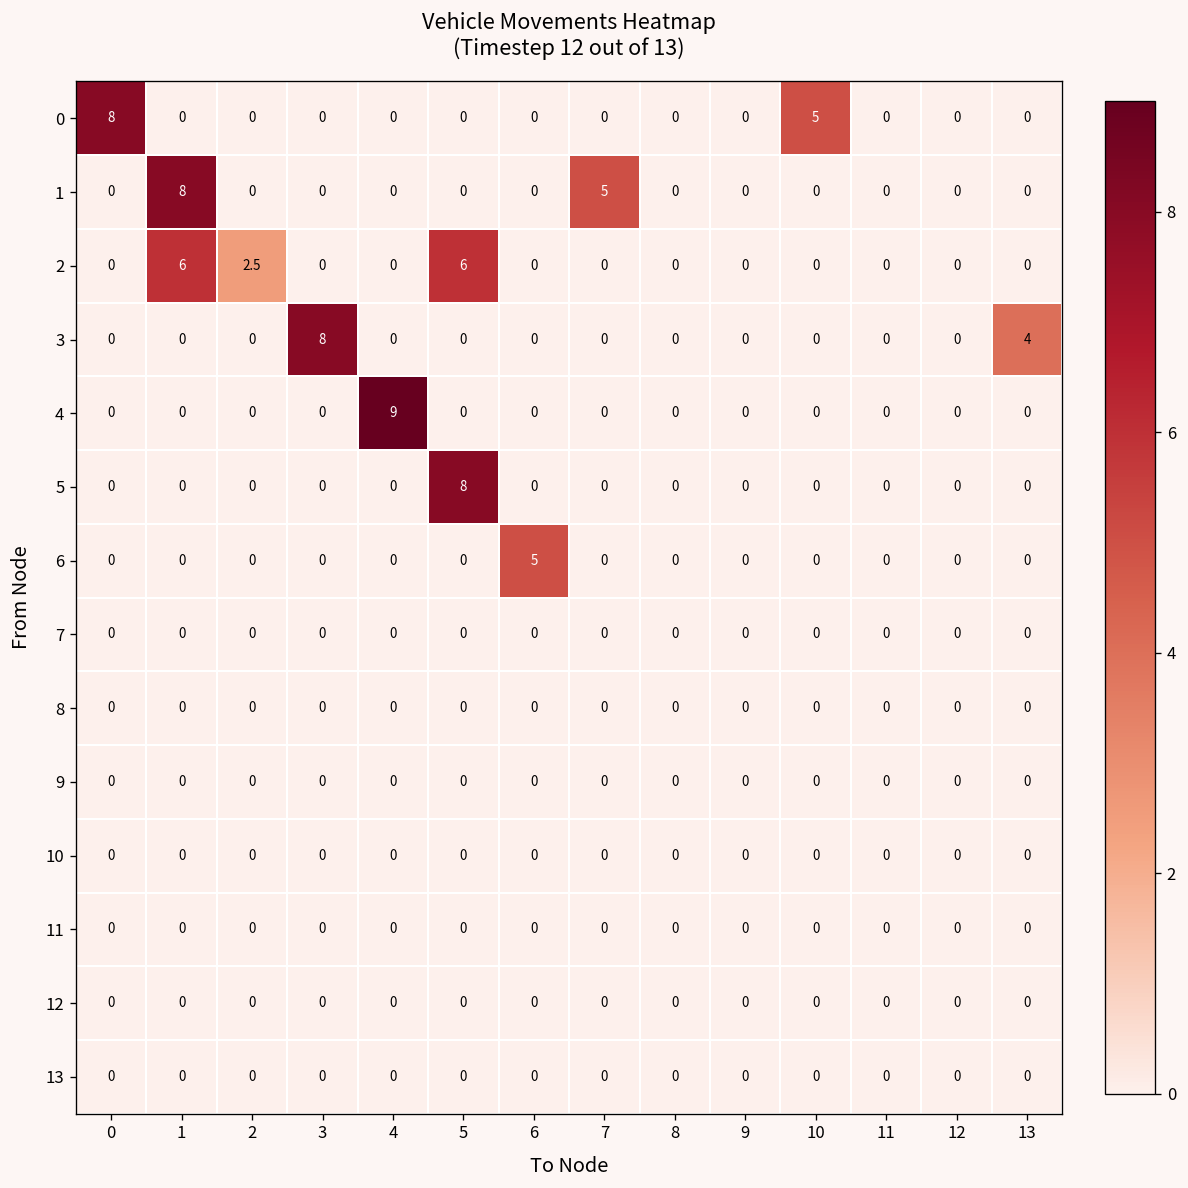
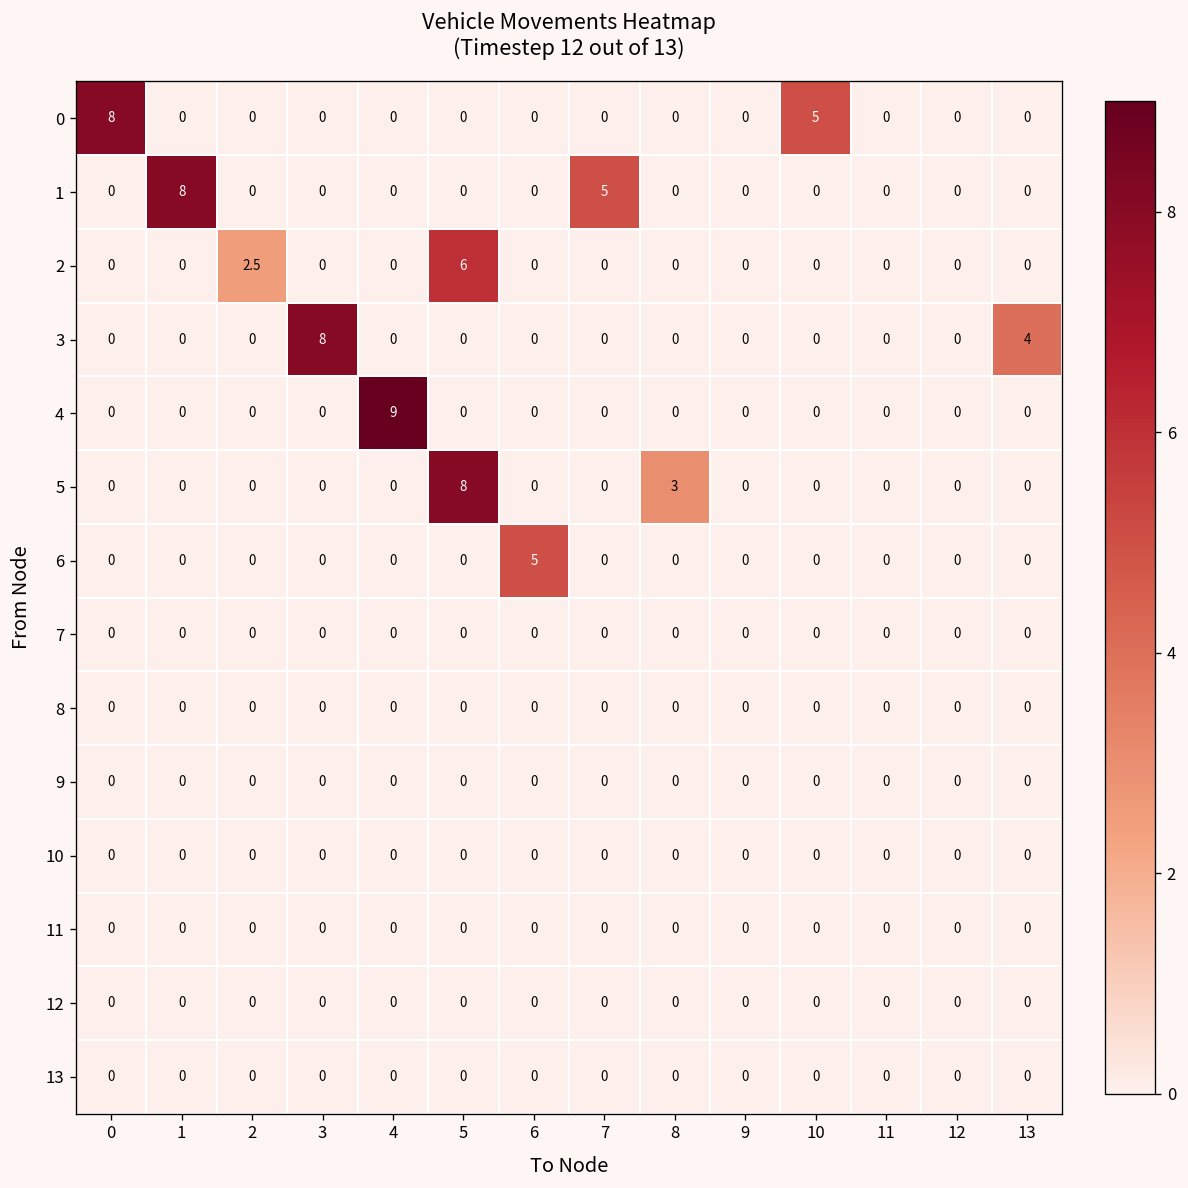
  {
    "0": {
      "0": 8,
      "1": 0,
      "2": 0,
      "3": 0,
      "4": 0,
      "5": 0,
      "6": 0,
      "7": 0,
      "8": 0,
      "9": 0,
      "10": 5,
      "11": 0,
      "12": 0,
      "13": 0
    },
    "1": {
      "0": 0,
      "1": 8,
      "2": 0,
      "3": 0,
      "4": 0,
      "5": 0,
      "6": 0,
      "7": 5,
      "8": 0,
      "9": 0,
      "10": 0,
      "11": 0,
      "12": 0,
      "13": 0
    },
    "2": {
      "0": 0,
-     "1": 6,
+     "1": 0,
      "2": 2.5,
      "3": 0,
      "4": 0,
      "5": 6,
      "6": 0,
      "7": 0,
      "8": 0,
      "9": 0,
      "10": 0,
      "11": 0,
      "12": 0,
      "13": 0
    },
    "3": {
      "0": 0,
      "1": 0,
      "2": 0,
      "3": 8,
      "4": 0,
      "5": 0,
      "6": 0,
      "7": 0,
      "8": 0,
      "9": 0,
      "10": 0,
      "11": 0,
      "12": 0,
      "13": 4
    },
    "4": {
      "0": 0,
      "1": 0,
      "2": 0,
      "3": 0,
      "4": 9,
      "5": 0,
      "6": 0,
      "7": 0,
      "8": 0,
      "9": 0,
      "10": 0,
      "11": 0,
      "12": 0,
      "13": 0
    },
    "5": {
      "0": 0,
      "1": 0,
      "2": 0,
      "3": 0,
      "4": 0,
      "5": 8,
      "6": 0,
      "7": 0,
-     "8": 0,
+     "8": 3,
      "9": 0,
      "10": 0,
      "11": 0,
      "12": 0,
      "13": 0
    },
    "6": {
      "0": 0,
      "1": 0,
      "2": 0,
      "3": 0,
      "4": 0,
      "5": 0,
      "6": 5,
      "7": 0,
      "8": 0,
      "9": 0,
      "10": 0,
      "11": 0,
      "12": 0,
      "13": 0
    },
    "7": {
      "0": 0,
      "1": 0,
      "2": 0,
      "3": 0,
      "4": 0,
      "5": 0,
      "6": 0,
      "7": 0,
      "8": 0,
      "9": 0,
      "10": 0,
      "11": 0,
      "12": 0,
      "13": 0
    },
    "8": {
      "0": 0,
      "1": 0,
      "2": 0,
      "3": 0,
      "4": 0,
      "5": 0,
      "6": 0,
      "7": 0,
      "8": 0,
      "9": 0,
      "10": 0,
      "11": 0,
      "12": 0,
      "13": 0
    },
    "9": {
      "0": 0,
      "1": 0,
      "2": 0,
      "3": 0,
      "4": 0,
      "5": 0,
      "6": 0,
      "7": 0,
      "8": 0,
      "9": 0,
      "10": 0,
      "11": 0,
      "12": 0,
      "13": 0
    },
    "10": {
      "0": 0,
      "1": 0,
      "2": 0,
      "3": 0,
      "4": 0,
      "5": 0,
      "6": 0,
      "7": 0,
      "8": 0,
      "9": 0,
      "10": 0,
      "11": 0,
      "12": 0,
      "13": 0
    },
    "11": {
      "0": 0,
      "1": 0,
      "2": 0,
      "3": 0,
      "4": 0,
      "5": 0,
      "6": 0,
      "7": 0,
      "8": 0,
      "9": 0,
      "10": 0,
      "11": 0,
      "12": 0,
      "13": 0
    },
    "12": {
      "0": 0,
      "1": 0,
      "2": 0,
      "3": 0,
      "4": 0,
      "5": 0,
      "6": 0,
      "7": 0,
      "8": 0,
      "9": 0,
      "10": 0,
      "11": 0,
      "12": 0,
      "13": 0
    },
    "13": {
      "0": 0,
      "1": 0,
      "2": 0,
      "3": 0,
      "4": 0,
      "5": 0,
      "6": 0,
      "7": 0,
      "8": 0,
      "9": 0,
      "10": 0,
      "11": 0,
      "12": 0,
      "13": 0
    }
  }
